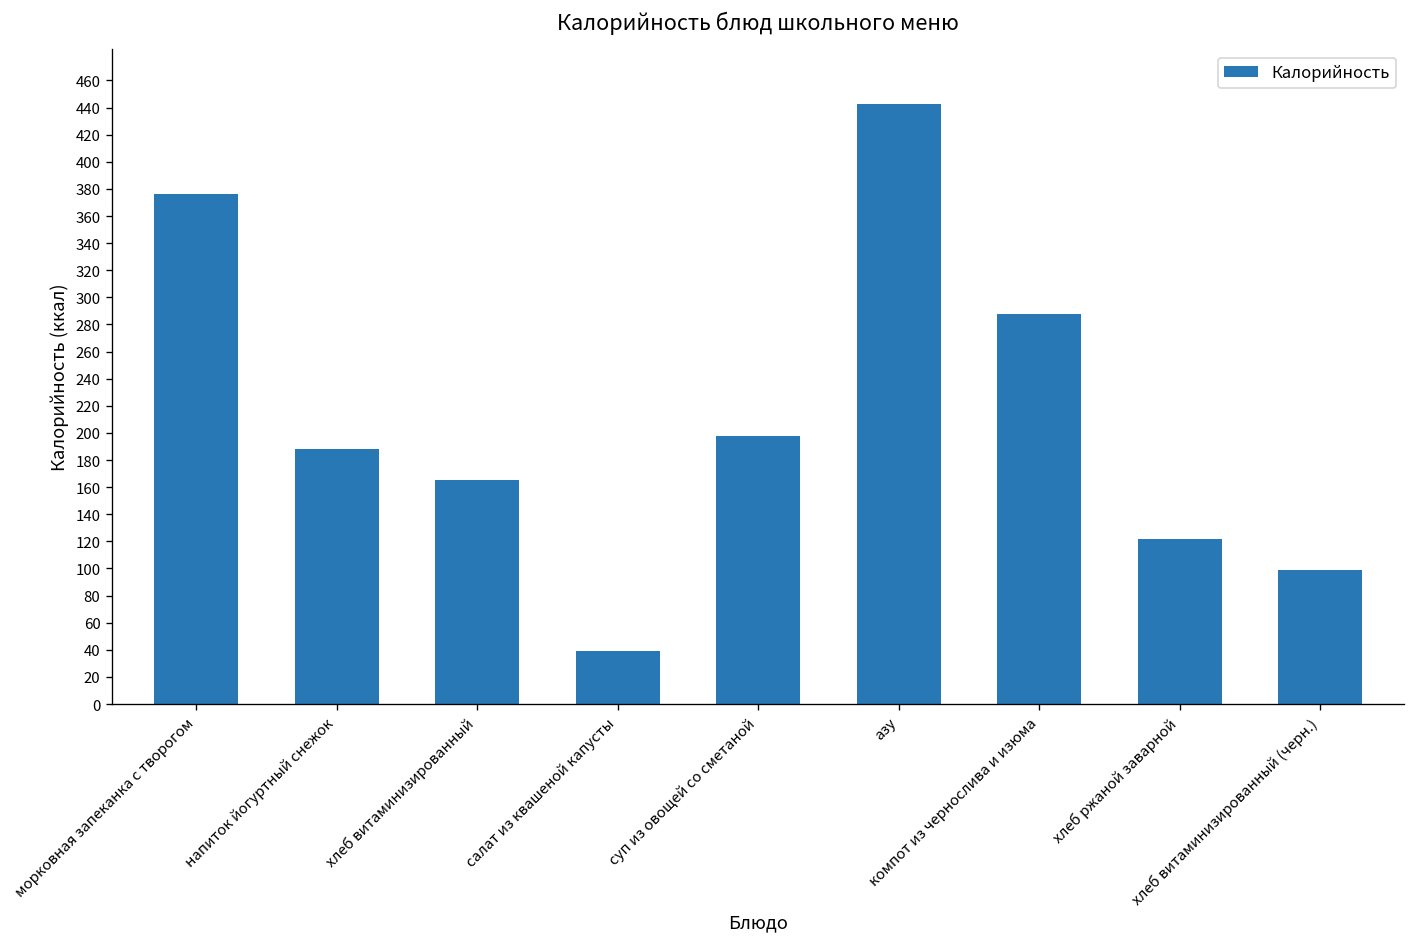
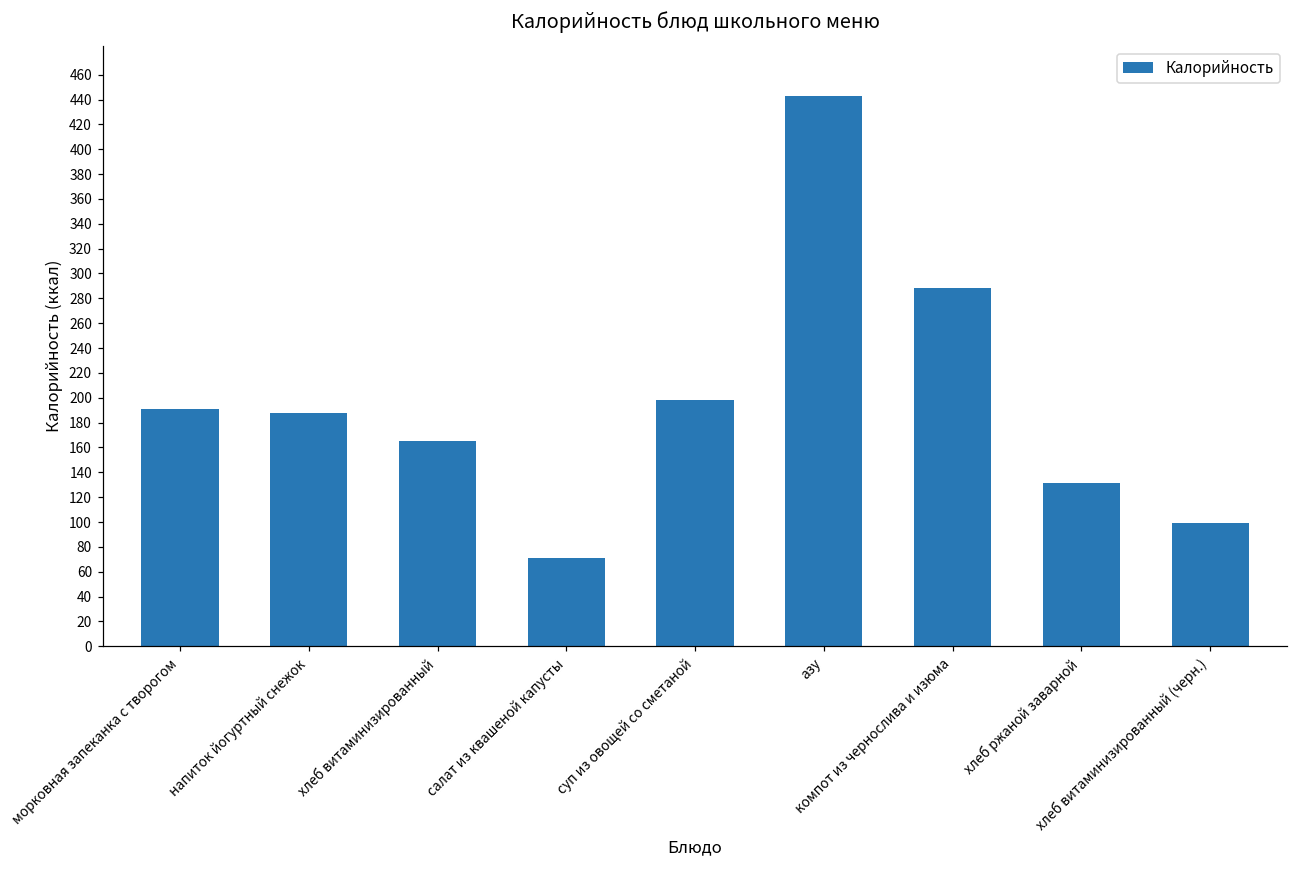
  {
-   "морковная запеканка с творогом": 376,
+   "морковная запеканка с творогом": 191,
    "напиток йогуртный снежок": 188,
    "хлеб витаминизированный": 165,
-   "салат из квашеной капусты": 39,
+   "салат из квашеной капусты": 71,
    "суп из овощей со сметаной": 198,
    "азу": 443,
    "компот из чернослива и изюма": 288,
-   "хлеб ржаной заварной": 122,
+   "хлеб ржаной заварной": 131,
    "хлеб витаминизированный (черн.)": 99
  }
